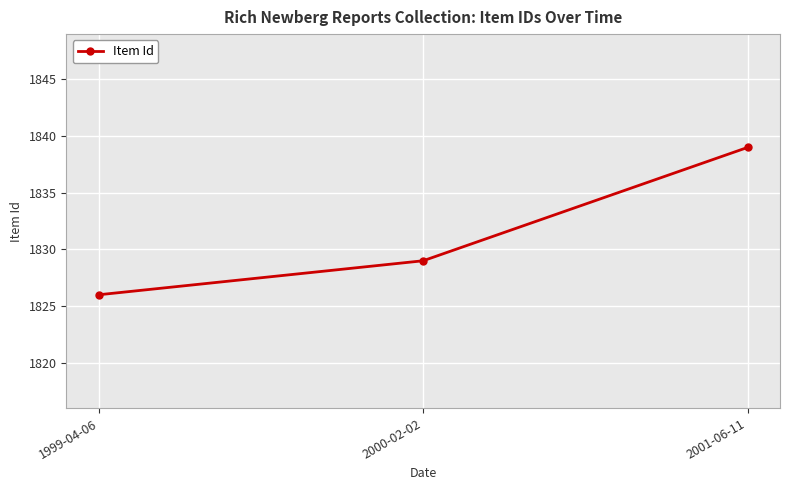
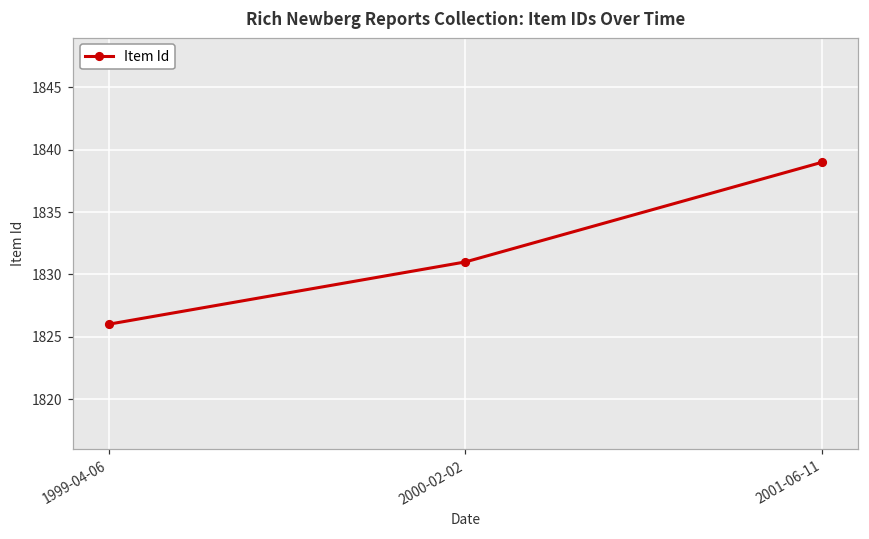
  {
    "1999-04-06": 1826,
-   "2000-02-02": 1829,
+   "2000-02-02": 1831,
    "2001-06-11": 1839
  }
